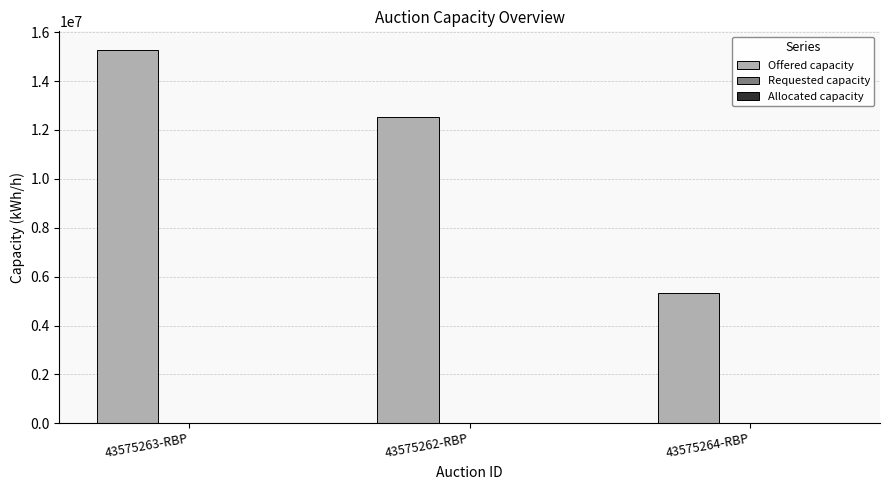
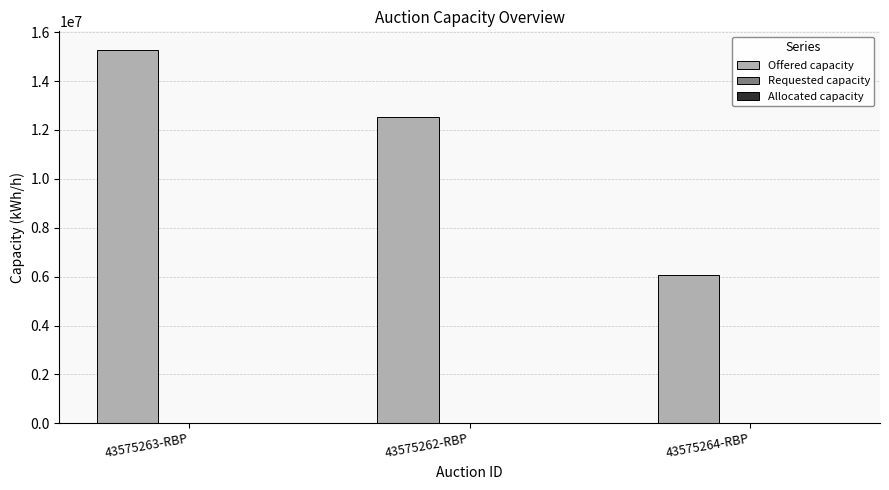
  {
    "Offered capacity": {
      "43575263-RBP": 15300000,
      "43575262-RBP": 12500000,
-     "43575264-RBP": 5300000
+     "43575264-RBP": 6100000
    },
    "Requested capacity": {
      "43575263-RBP": 0,
      "43575262-RBP": 0,
      "43575264-RBP": 0
    },
    "Allocated capacity": {
      "43575263-RBP": 0,
      "43575262-RBP": 0,
      "43575264-RBP": 0
    }
  }
